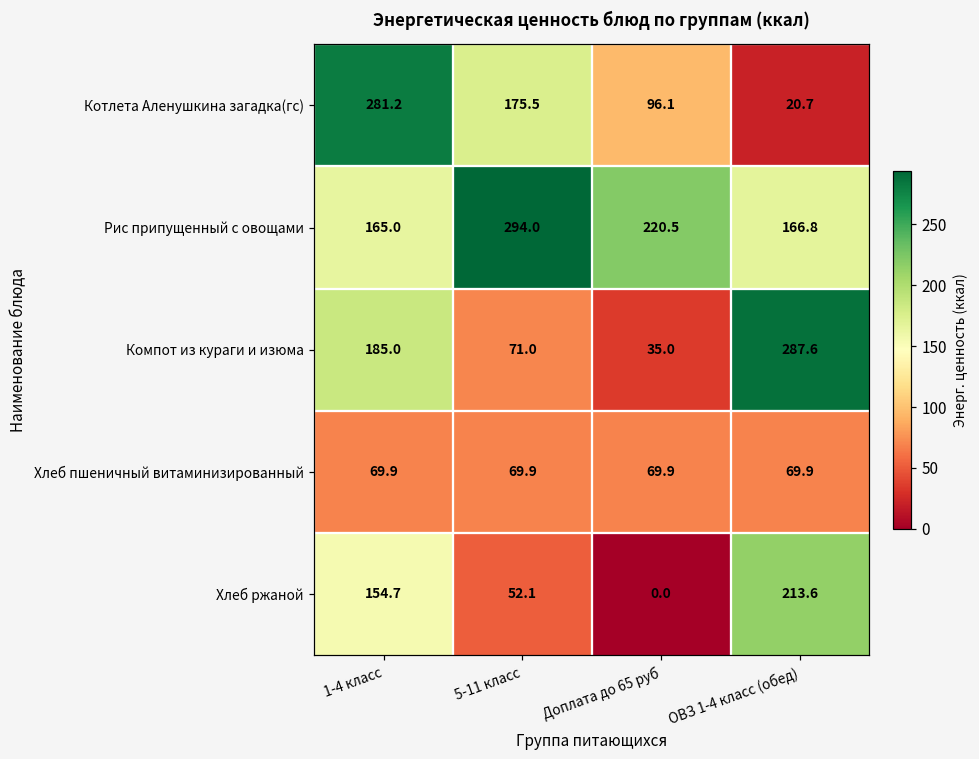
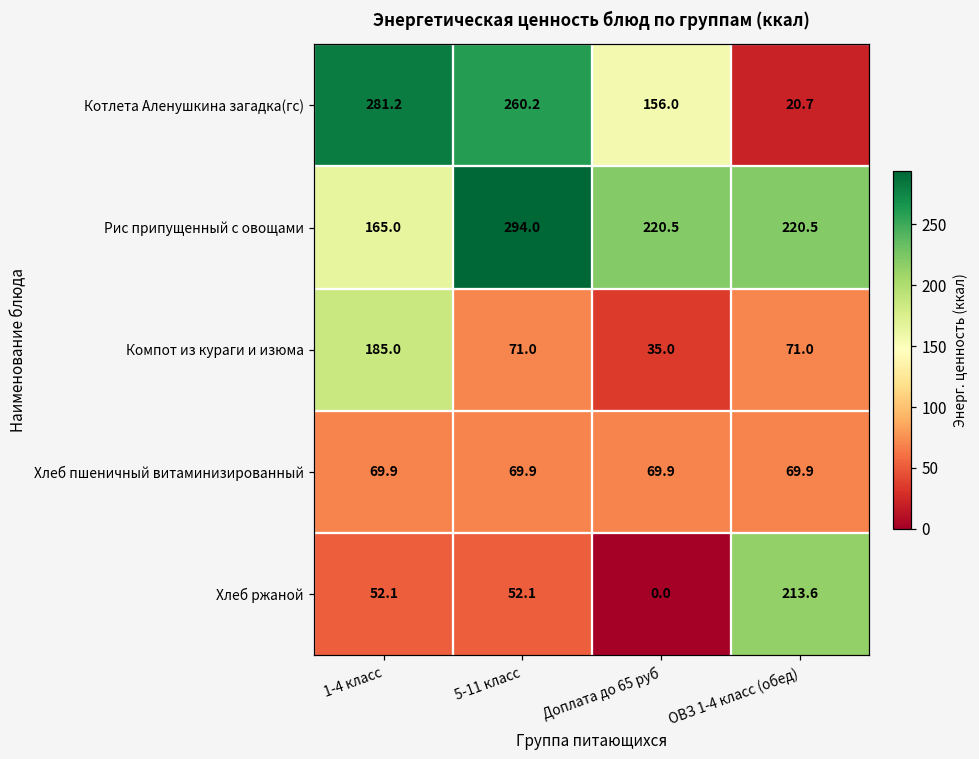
  {
    "Котлета Аленушкина загадка(гс)": {
      "1-4 класс": 281.2,
-     "5-11 класс": 175.5,
-     "Доплата до 65 руб": 96.1,
+     "5-11 класс": 260.2,
+     "Доплата до 65 руб": 156.0,
      "ОВЗ 1-4 класс (обед)": 20.7
    },
    "Рис припущенный с овощами": {
      "1-4 класс": 165.0,
      "5-11 класс": 294.0,
      "Доплата до 65 руб": 220.5,
-     "ОВЗ 1-4 класс (обед)": 166.8
+     "ОВЗ 1-4 класс (обед)": 220.5
    },
    "Компот из кураги и изюма": {
      "1-4 класс": 185.0,
      "5-11 класс": 71.0,
      "Доплата до 65 руб": 35.0,
-     "ОВЗ 1-4 класс (обед)": 287.6
+     "ОВЗ 1-4 класс (обед)": 71.0
    },
    "Хлеб пшеничный витаминизированный": {
      "1-4 класс": 69.9,
      "5-11 класс": 69.9,
      "Доплата до 65 руб": 69.9,
      "ОВЗ 1-4 класс (обед)": 69.9
    },
    "Хлеб ржаной": {
-     "1-4 класс": 154.7,
+     "1-4 класс": 52.1,
      "5-11 класс": 52.1,
      "Доплата до 65 руб": 0.0,
      "ОВЗ 1-4 класс (обед)": 213.6
    }
  }
